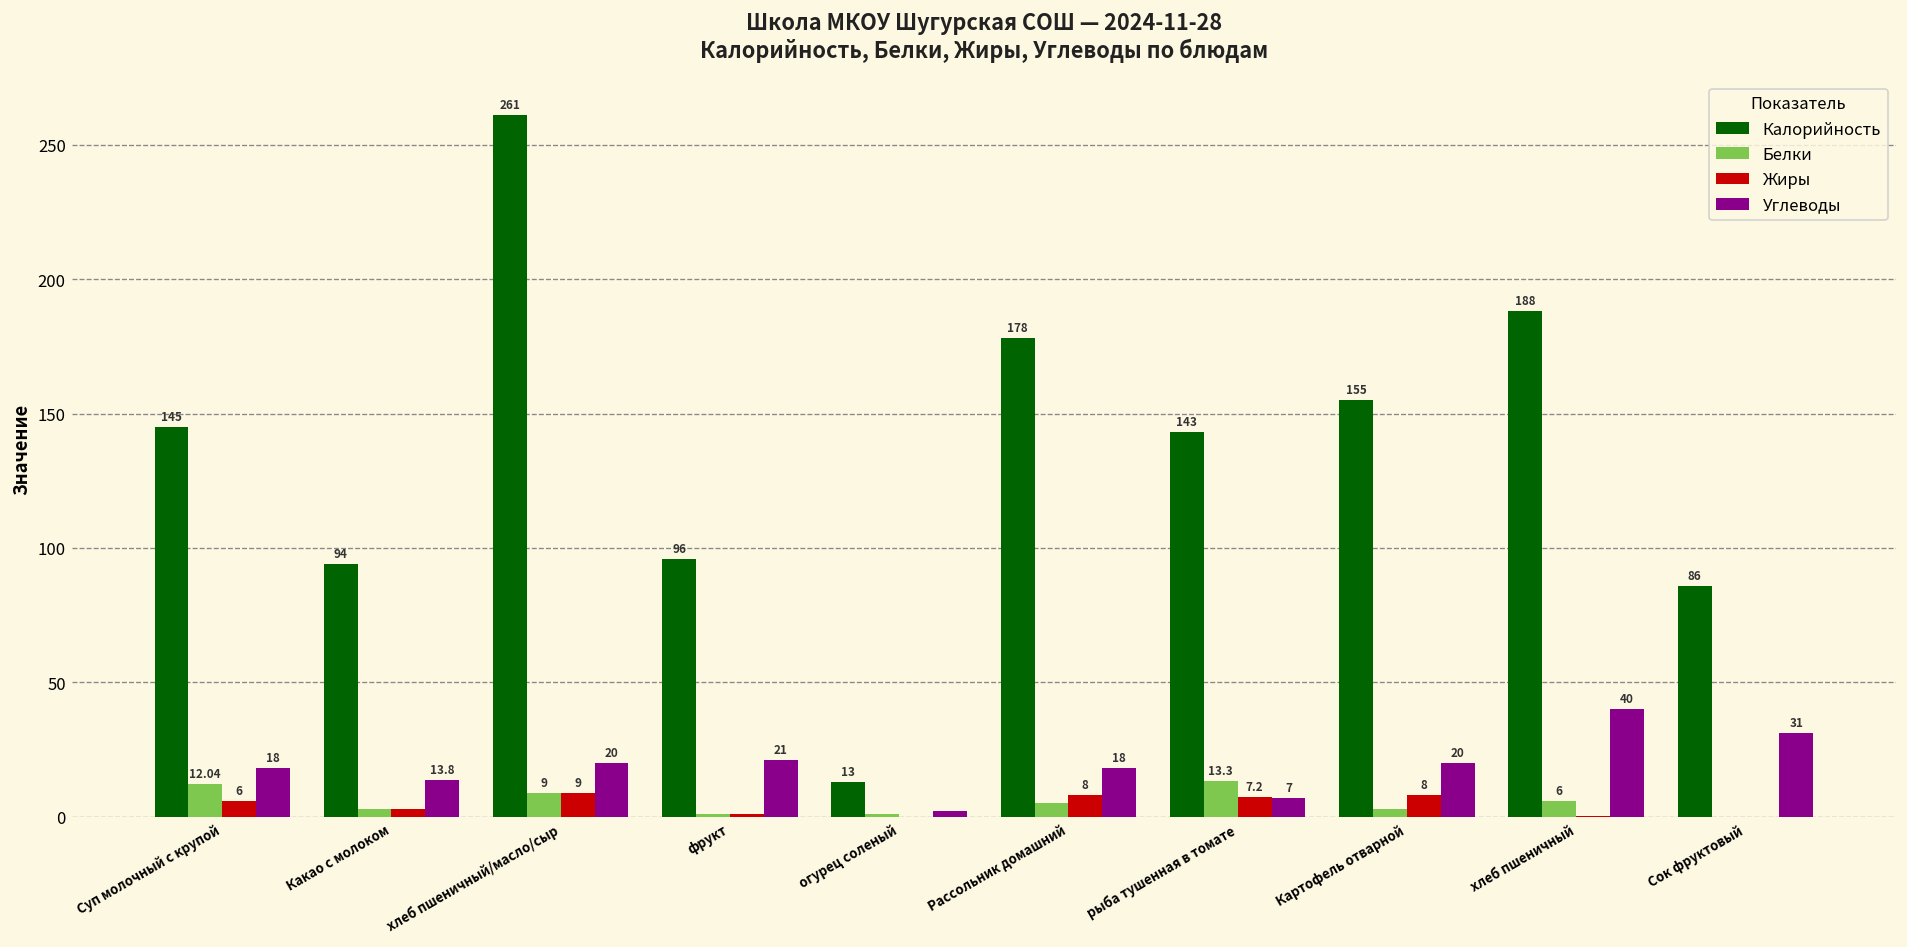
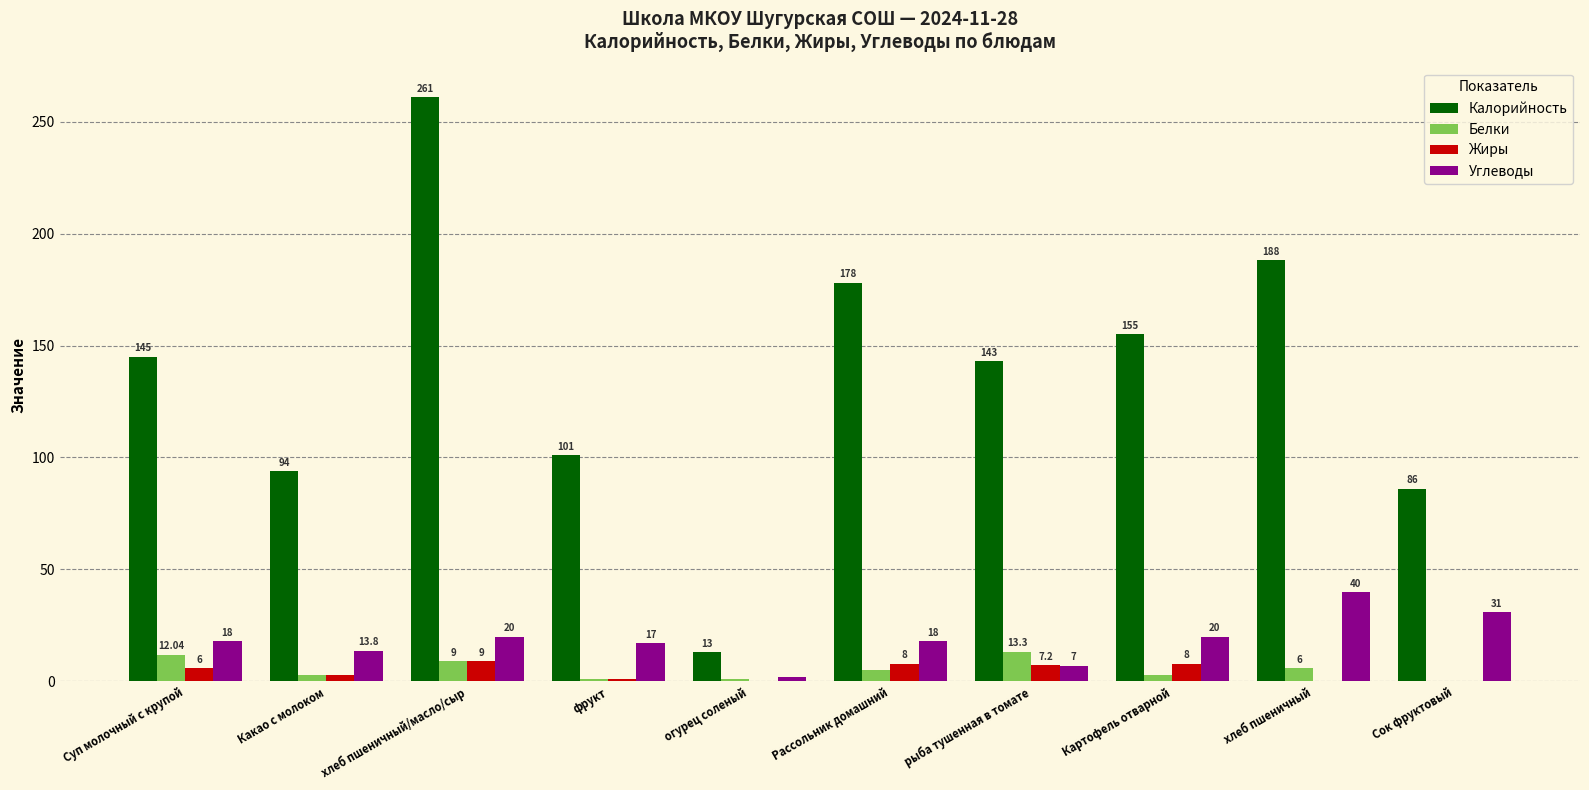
  {
    "Калорийность": {
      "Суп молочный с крупой": 145,
      "Какао с молоком": 94,
      "хлеб пшеничный/масло/сыр": 261,
-     "фрукт": 96,
+     "фрукт": 101,
      "огурец соленый": 13,
      "Рассольник домашний": 178,
      "рыба тушенная в томате": 143,
      "Картофель отварной": 155,
      "хлеб пшеничный": 188,
      "Сок фруктовый": 86
    },
    "Белки": {
      "Суп молочный с крупой": 12.04,
      "хлеб пшеничный/масло/сыр": 9,
      "рыба тушенная в томате": 13.3,
      "хлеб пшеничный": 6
    },
    "Жиры": {
      "Суп молочный с крупой": 6,
      "хлеб пшеничный/масло/сыр": 9,
      "Рассольник домашний": 8,
      "рыба тушенная в томате": 7.2,
      "Картофель отварной": 8
    },
    "Углеводы": {
      "Суп молочный с крупой": 18,
      "Какао с молоком": 13.8,
      "хлеб пшеничный/масло/сыр": 20,
-     "фрукт": 21,
+     "фрукт": 17,
      "Рассольник домашний": 18,
      "рыба тушенная в томате": 7,
      "Картофель отварной": 20,
      "хлеб пшеничный": 40,
      "Сок фруктовый": 31
    }
  }
